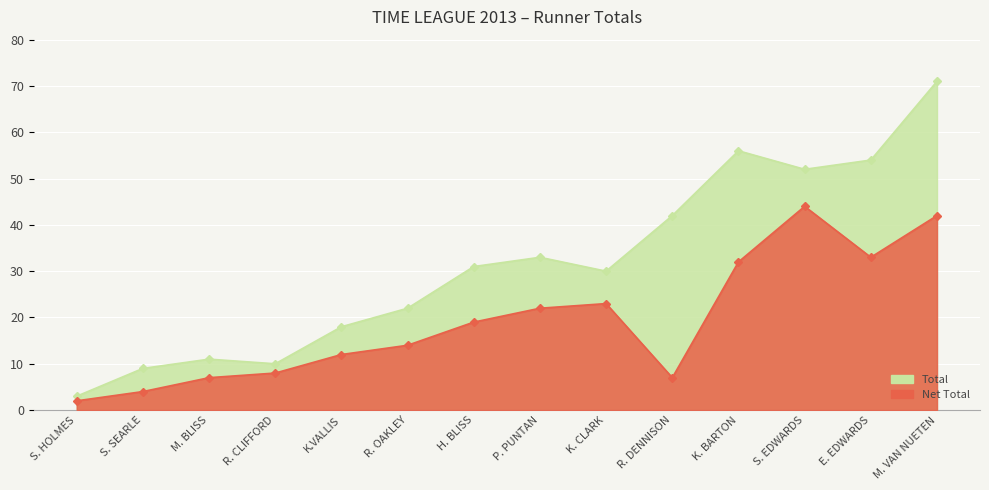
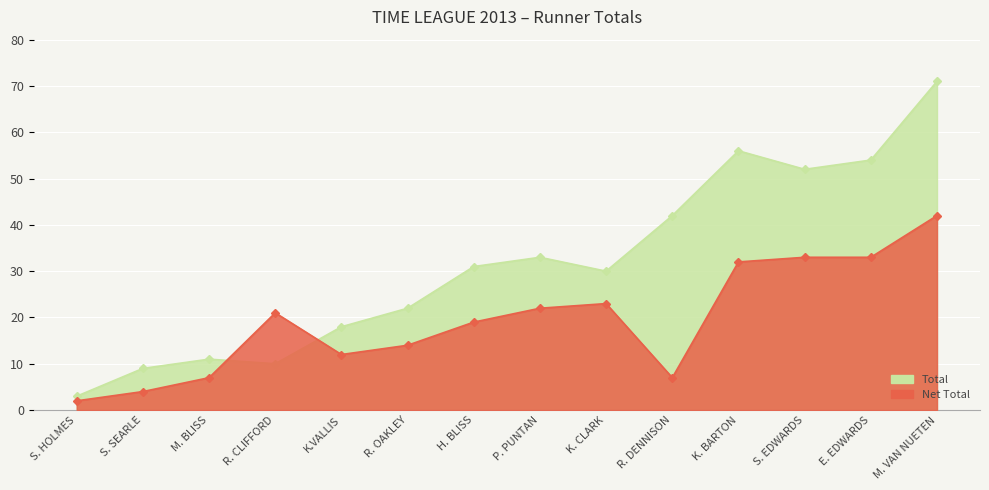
  {
    "Total": {
      "S. HOLMES": 3,
      "S. SEARLE": 9,
      "M. BLISS": 11,
      "R. CLIFFORD": 10,
      "K.VALLIS": 18,
      "R. OAKLEY": 22,
      "H. BLISS": 31,
      "P. PUNTAN": 33,
      "K. CLARK": 30,
      "R. DENNISON": 42,
      "K. BARTON": 56,
      "S. EDWARDS": 52,
      "E. EDWARDS": 54,
      "M. VAN NUETEN": 71
    },
    "Net Total": {
      "S. HOLMES": 2,
      "S. SEARLE": 4,
      "M. BLISS": 7,
-     "R. CLIFFORD": 8,
+     "R. CLIFFORD": 21,
      "K.VALLIS": 12,
      "R. OAKLEY": 14,
      "H. BLISS": 19,
      "P. PUNTAN": 22,
      "K. CLARK": 23,
      "R. DENNISON": 7,
      "K. BARTON": 32,
-     "S. EDWARDS": 44,
+     "S. EDWARDS": 33,
      "E. EDWARDS": 33,
      "M. VAN NUETEN": 42
    }
  }
